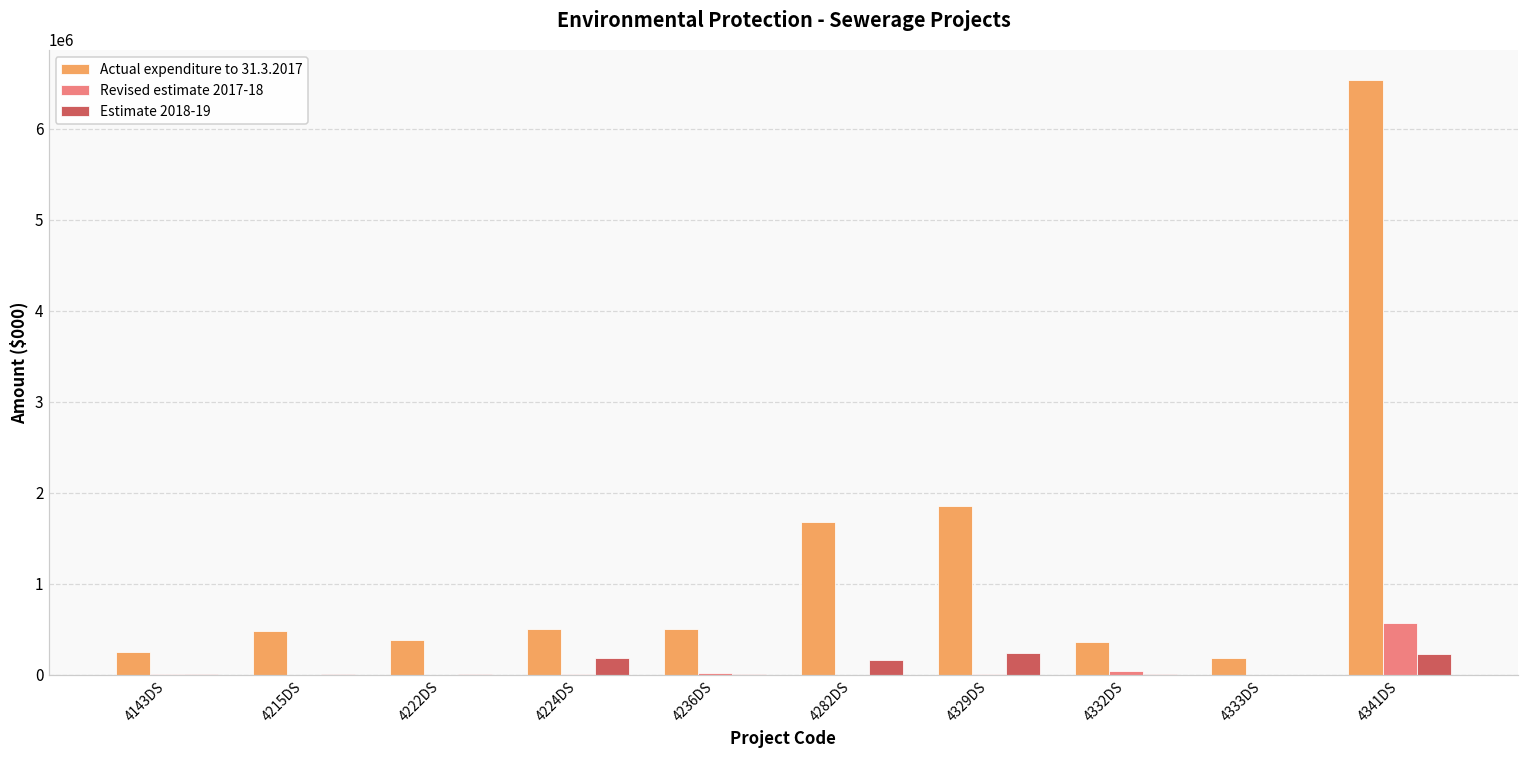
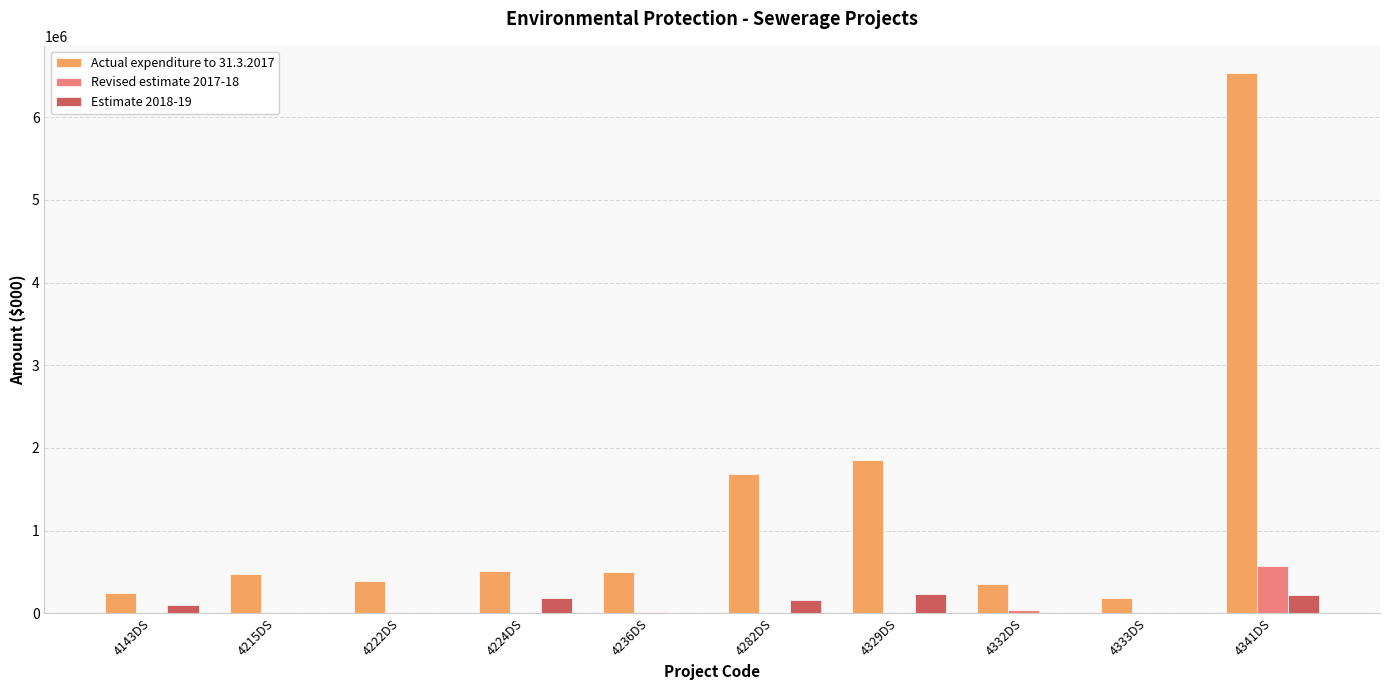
  {
    "Estimate 2018-19": {
-     "4143DS": 0,
+     "4143DS": 100000,
      "4224DS": 200000,
      "4282DS": 200000,
      "4329DS": 200000,
      "4341DS": 200000
    }
  }
